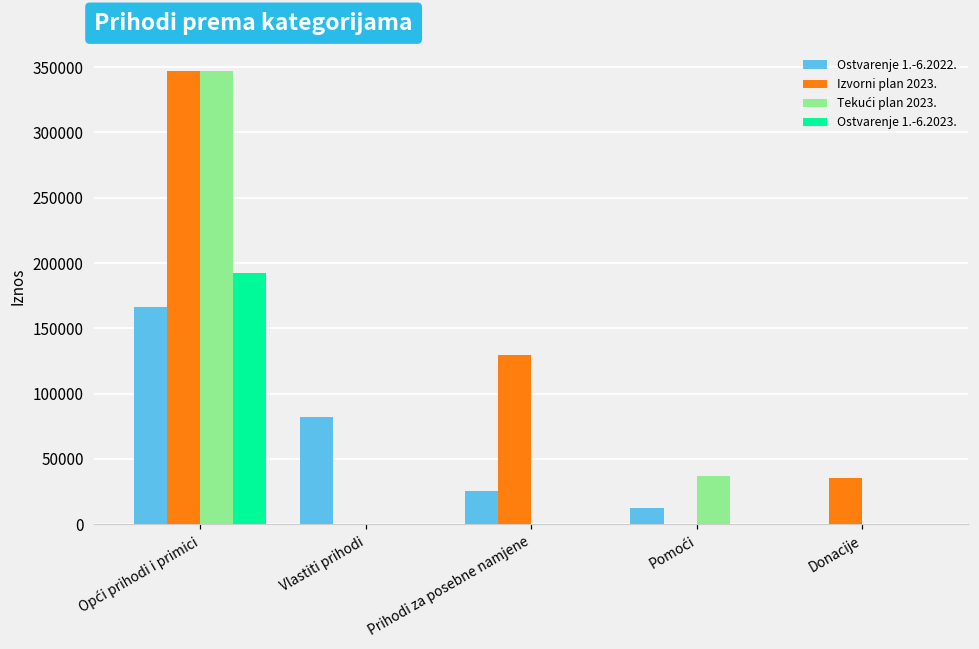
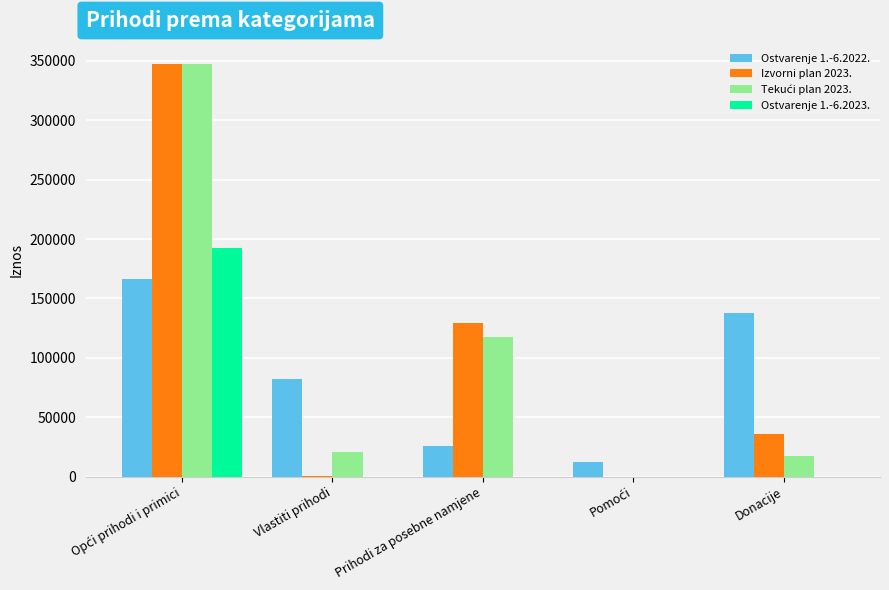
  {
    "Ostvarenje 1.-6.2022.": {
      "Opći prihodi i primici": 166000,
      "Vlastiti prihodi": 83000,
      "Prihodi za posebne namjene": 26000,
      "Pomoći": 12000,
-     "Donacije": 0
+     "Donacije": 138000
    },
    "Izvorni plan 2023.": {
      "Opći prihodi i primici": 347000,
      "Prihodi za posebne namjene": 129000,
      "Pomoći": 0,
      "Donacije": 35000
    },
    "Tekući plan 2023.": {
      "Opći prihodi i primici": 347000,
-     "Vlastiti prihodi": 0,
-     "Prihodi za posebne namjene": 0,
-     "Pomoći": 37000,
-     "Donacije": 0
+     "Vlastiti prihodi": 21000,
+     "Prihodi za posebne namjene": 117000,
+     "Pomoći": 0,
+     "Donacije": 18000
    },
    "Ostvarenje 1.-6.2023.": {
      "Opći prihodi i primici": 193000,
      "Vlastiti prihodi": 0,
      "Prihodi za posebne namjene": 0,
      "Pomoći": 0,
      "Donacije": 0
    }
  }
